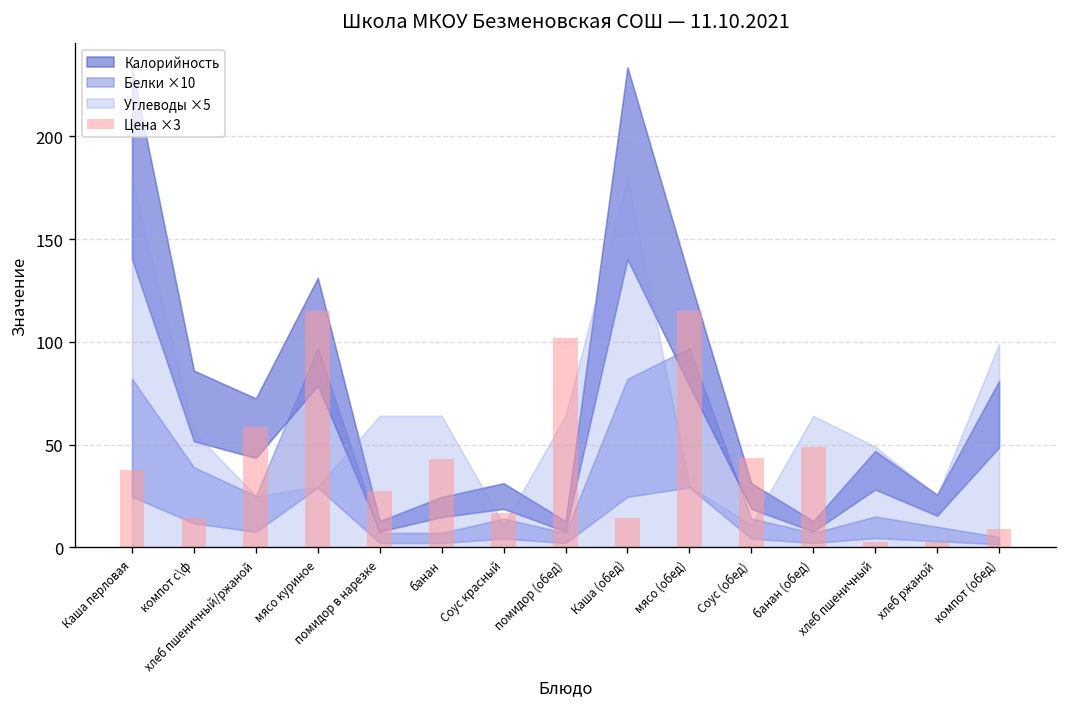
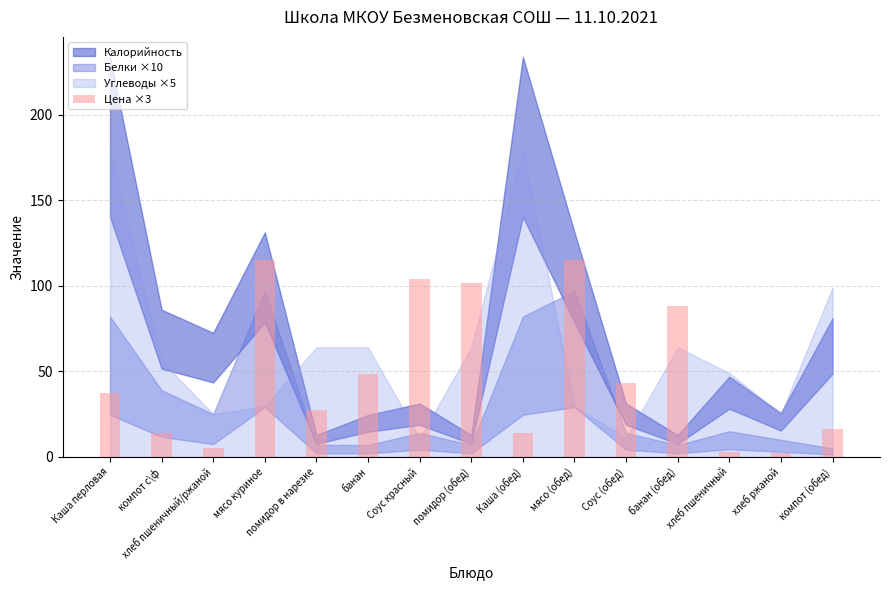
  {
    "Цена ×3": {
      "Каша перловая": 38,
      "компот с\\ф": 14,
-     "хлеб пшеничный/ржаной": 59,
+     "хлеб пшеничный/ржаной": 5,
      "мясо куриное": 115,
      "помидор в нарезке": 28,
-     "банан": 43,
-     "Соус красный": 17,
+     "банан": 49,
+     "Соус красный": 104,
      "помидор (обед)": 102,
      "Каша (обед)": 14,
      "мясо (обед)": 115,
      "Соус (обед)": 43,
-     "банан (обед)": 49,
+     "банан (обед)": 88,
      "хлеб пшеничный": 3,
      "хлеб ржаной": 2,
-     "компот (обед)": 9
+     "компот (обед)": 16
    }
  }
